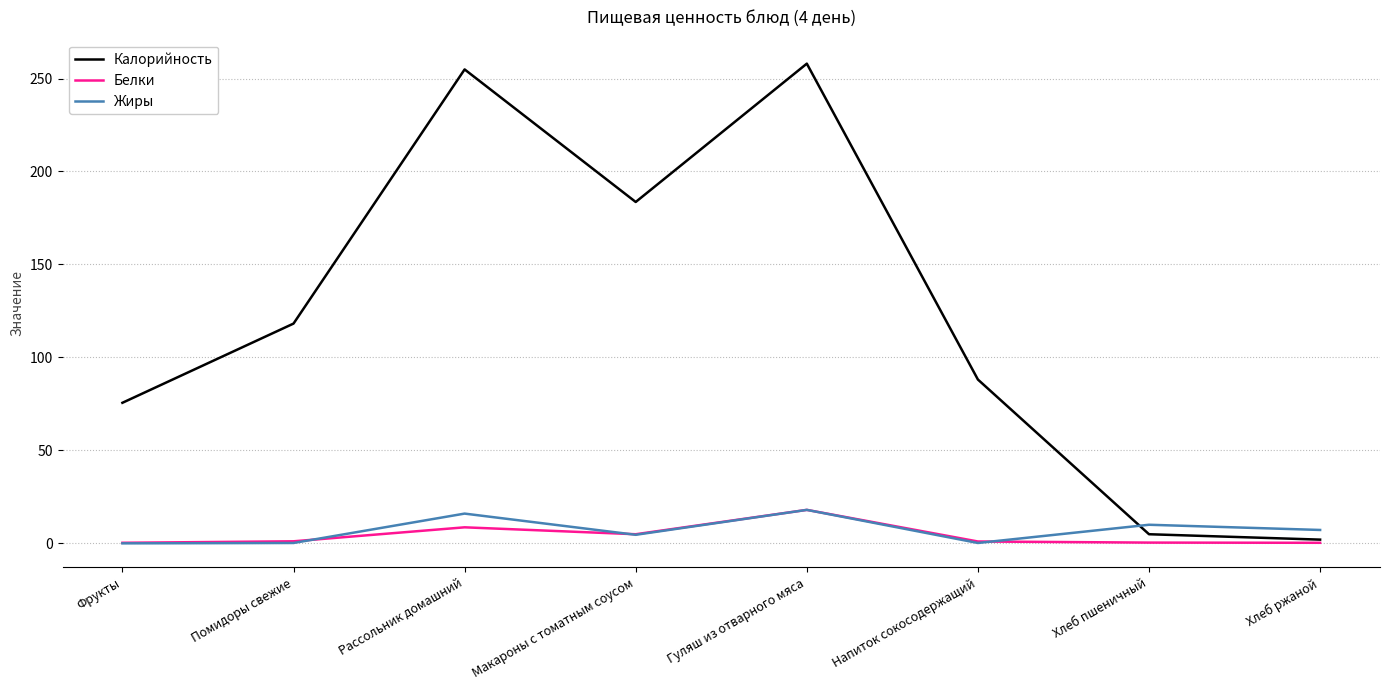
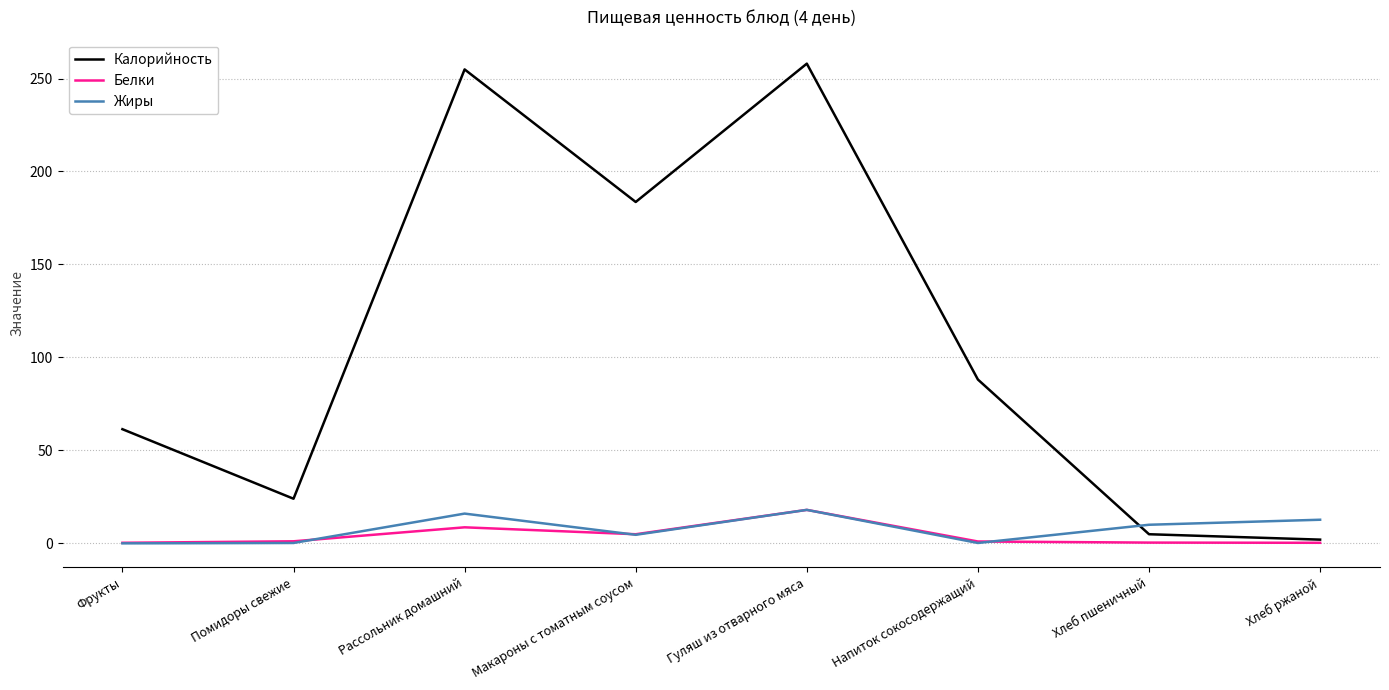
  {
    "Калорийность": {
-     "Фрукты": 76,
-     "Помидоры свежие": 118,
+     "Фрукты": 61,
+     "Помидоры свежие": 24,
      "Рассольник домашний": 255,
      "Макароны с томатным соусом": 184,
      "Гуляш из отварного мяса": 258,
      "Напиток сокосодержащий": 88,
      "Хлеб пшеничный": 5,
      "Хлеб ржаной": 2
    },
    "Белки": {
      "Рассольник домашний": 9,
      "Хлеб пшеничный": 0,
      "Хлеб ржаной": 0
    },
    "Жиры": {
      "Рассольник домашний": 16,
      "Хлеб пшеничный": 10,
-     "Хлеб ржаной": 7
+     "Хлеб ржаной": 13
    }
  }
